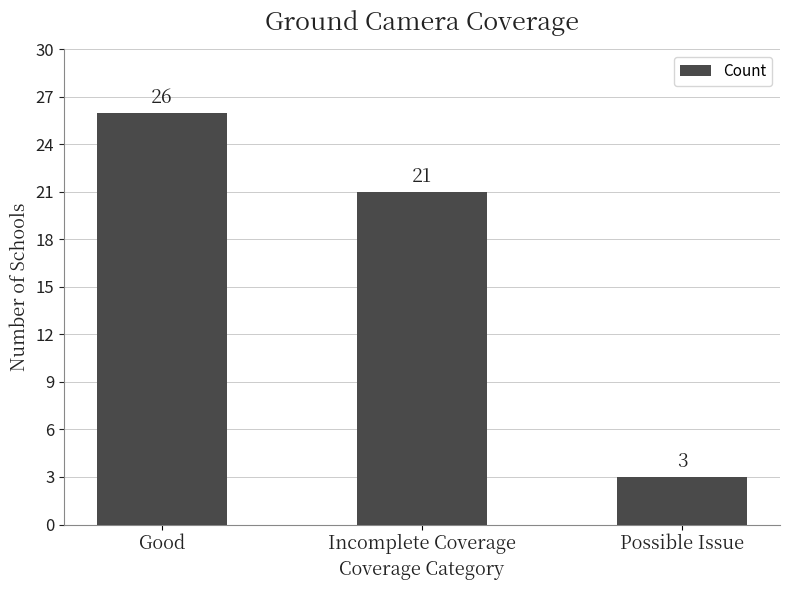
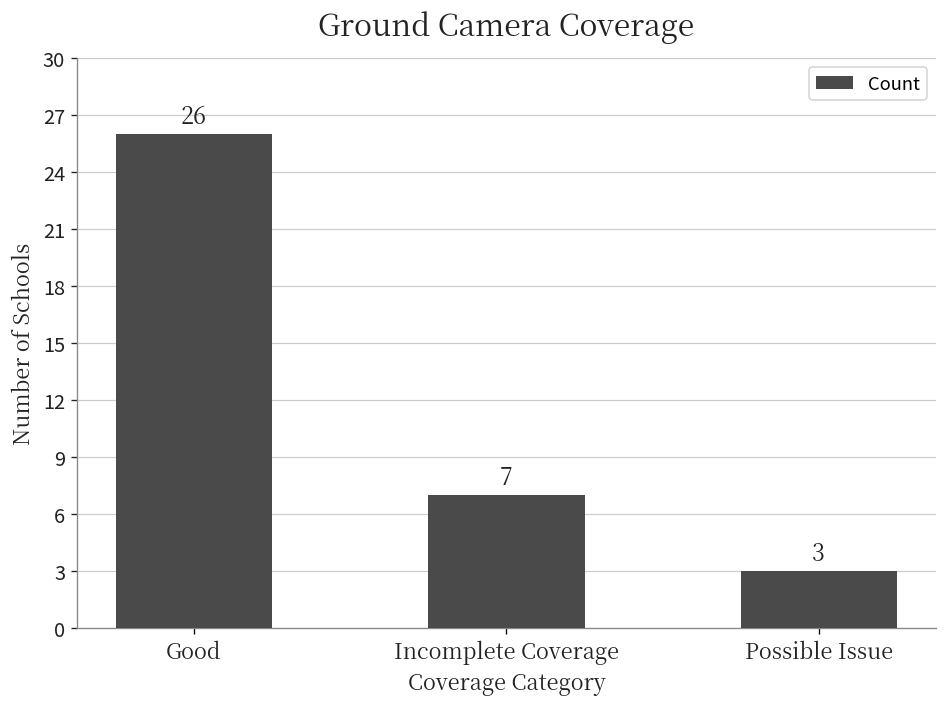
  {
    "Good": 26,
-   "Incomplete Coverage": 21,
+   "Incomplete Coverage": 7,
    "Possible Issue": 3
  }
